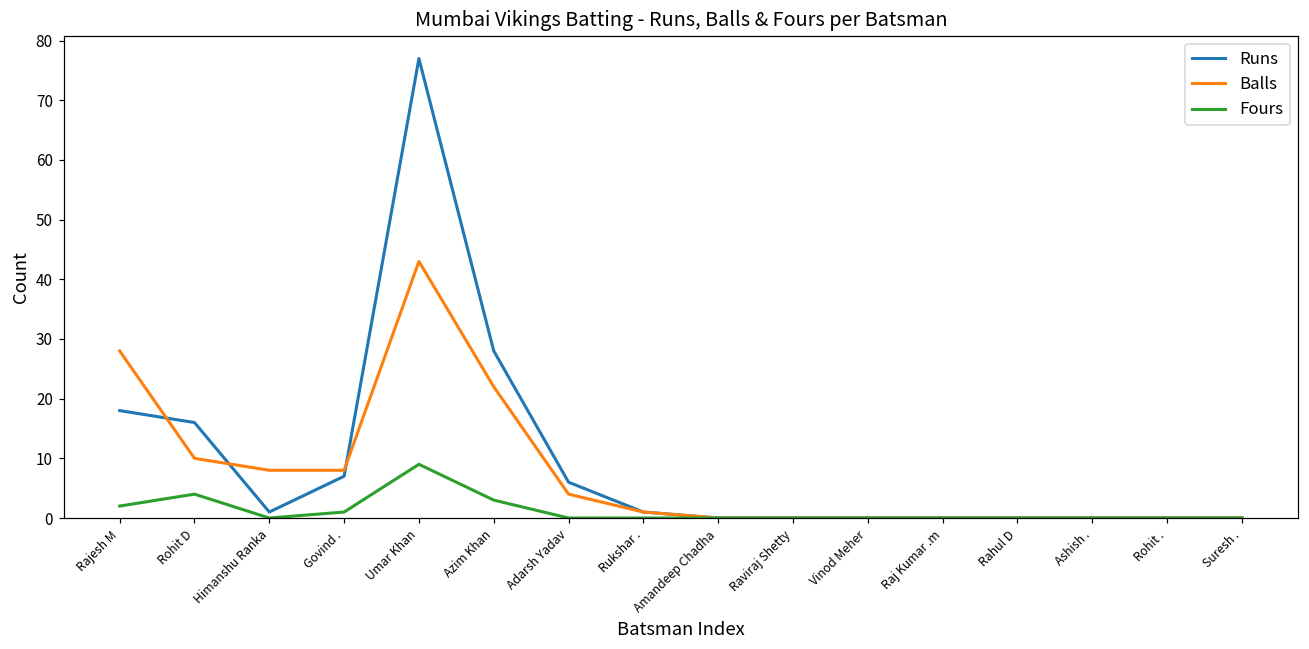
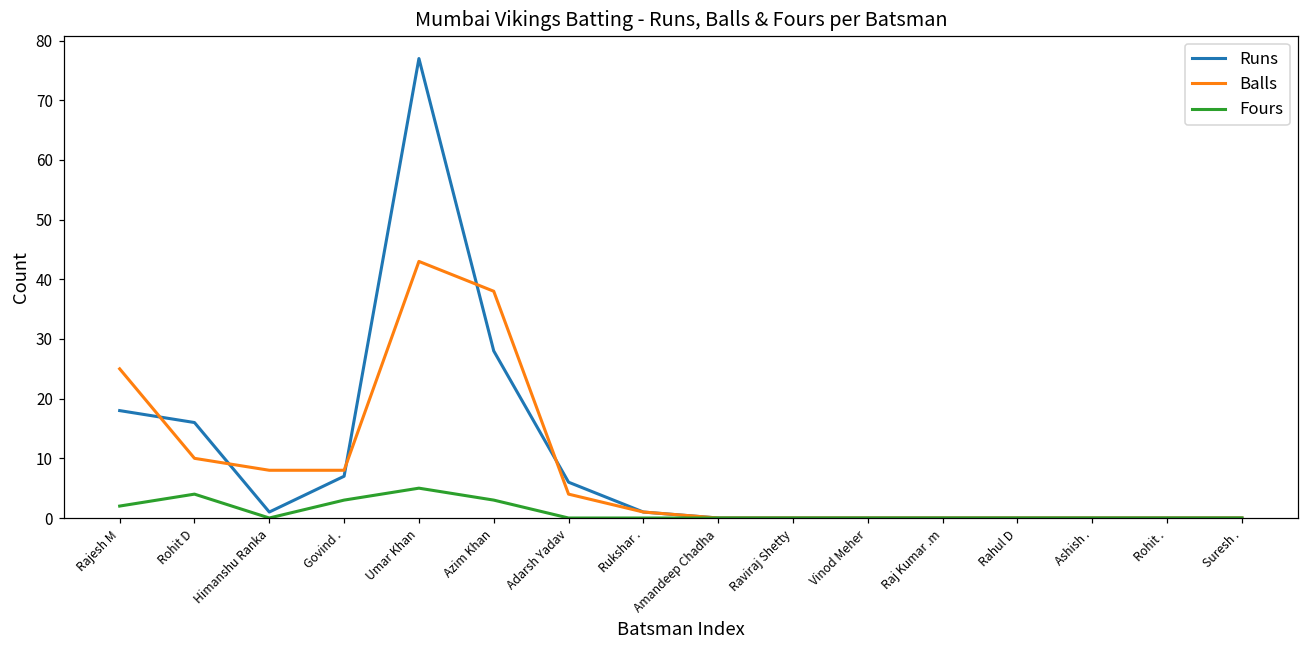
  {
    "Runs": {
      "Rajesh M": 18,
      "Rohit D": 16,
      "Himanshu Ranka": 1,
      "Govind .": 7,
      "Umar Khan": 77,
      "Azim Khan": 28,
      "Adarsh Yadav": 6
    },
    "Balls": {
-     "Rajesh M": 28,
+     "Rajesh M": 25,
      "Rohit D": 10,
      "Himanshu Ranka": 8,
      "Govind .": 8,
      "Umar Khan": 43,
-     "Azim Khan": 22,
+     "Azim Khan": 38,
      "Adarsh Yadav": 4
    },
    "Fours": {
      "Rajesh M": 2,
      "Rohit D": 4,
      "Himanshu Ranka": 0,
-     "Govind .": 1,
-     "Umar Khan": 9,
+     "Govind .": 3,
+     "Umar Khan": 5,
      "Azim Khan": 3,
      "Adarsh Yadav": 0,
      "Rukshar .": 0
    }
  }
